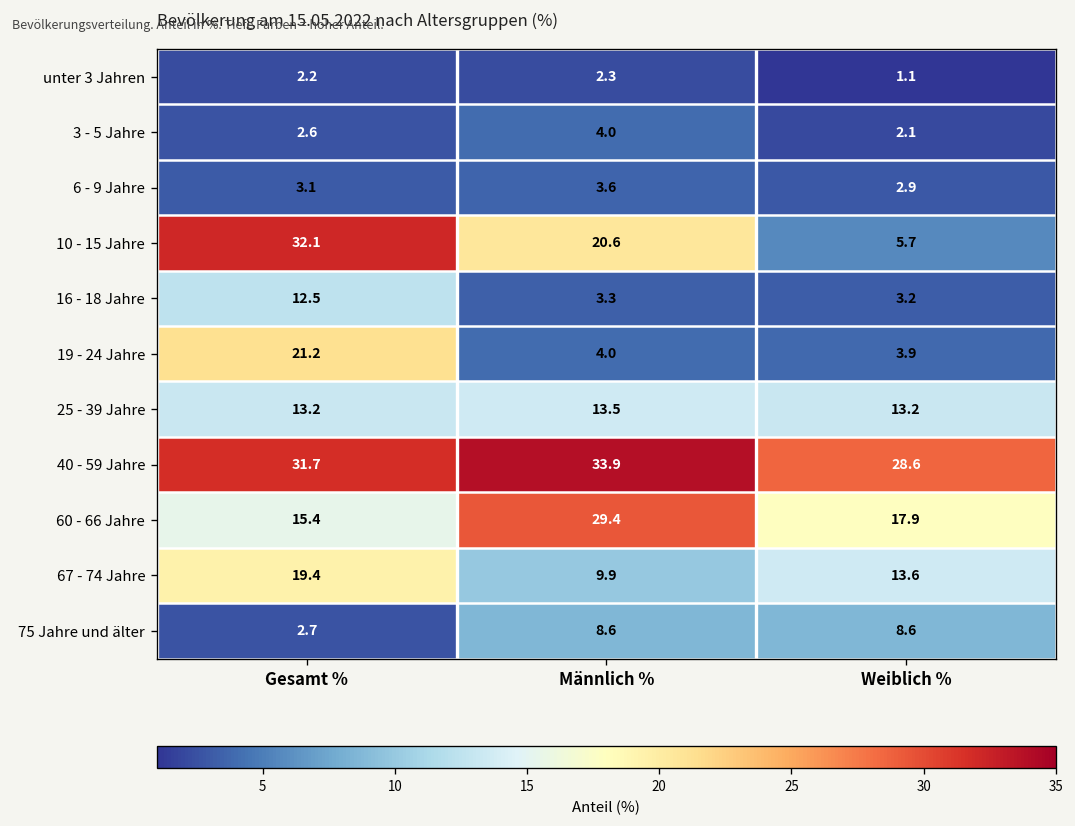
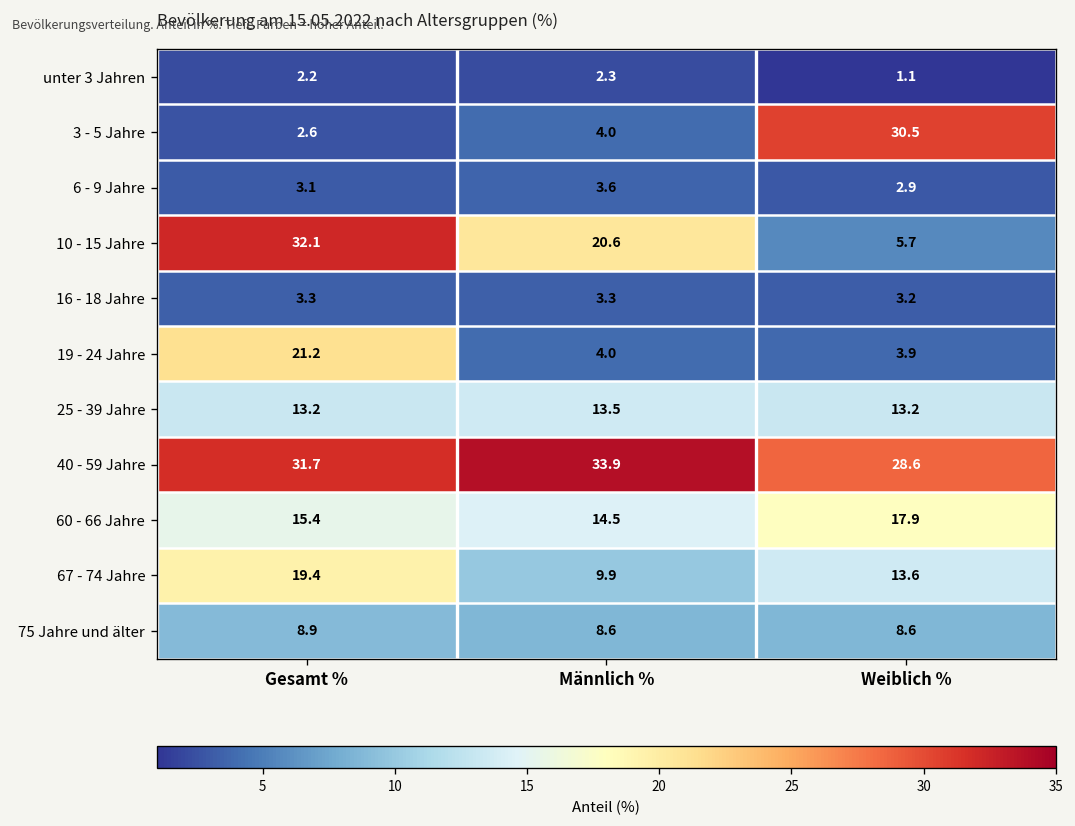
  {
    "unter 3 Jahren": {
      "Gesamt %": 2.2,
      "Männlich %": 2.3,
      "Weiblich %": 1.1
    },
    "3 - 5 Jahre": {
      "Gesamt %": 2.6,
      "Männlich %": 4.0,
-     "Weiblich %": 2.1
+     "Weiblich %": 30.5
    },
    "6 - 9 Jahre": {
      "Gesamt %": 3.1,
      "Männlich %": 3.6,
      "Weiblich %": 2.9
    },
    "10 - 15 Jahre": {
      "Gesamt %": 32.1,
      "Männlich %": 20.6,
      "Weiblich %": 5.7
    },
    "16 - 18 Jahre": {
-     "Gesamt %": 12.5,
+     "Gesamt %": 3.3,
      "Männlich %": 3.3,
      "Weiblich %": 3.2
    },
    "19 - 24 Jahre": {
      "Gesamt %": 21.2,
      "Männlich %": 4.0,
      "Weiblich %": 3.9
    },
    "25 - 39 Jahre": {
      "Gesamt %": 13.2,
      "Männlich %": 13.5,
      "Weiblich %": 13.2
    },
    "40 - 59 Jahre": {
      "Gesamt %": 31.7,
      "Männlich %": 33.9,
      "Weiblich %": 28.6
    },
    "60 - 66 Jahre": {
      "Gesamt %": 15.4,
-     "Männlich %": 29.4,
+     "Männlich %": 14.5,
      "Weiblich %": 17.9
    },
    "67 - 74 Jahre": {
      "Gesamt %": 19.4,
      "Männlich %": 9.9,
      "Weiblich %": 13.6
    },
    "75 Jahre und älter": {
-     "Gesamt %": 2.7,
+     "Gesamt %": 8.9,
      "Männlich %": 8.6,
      "Weiblich %": 8.6
    }
  }
